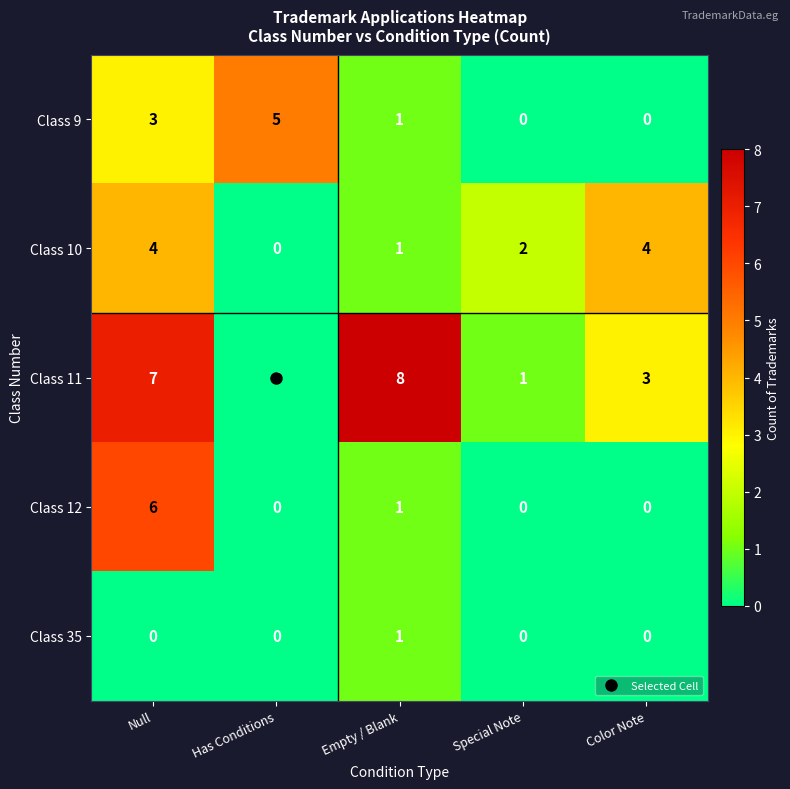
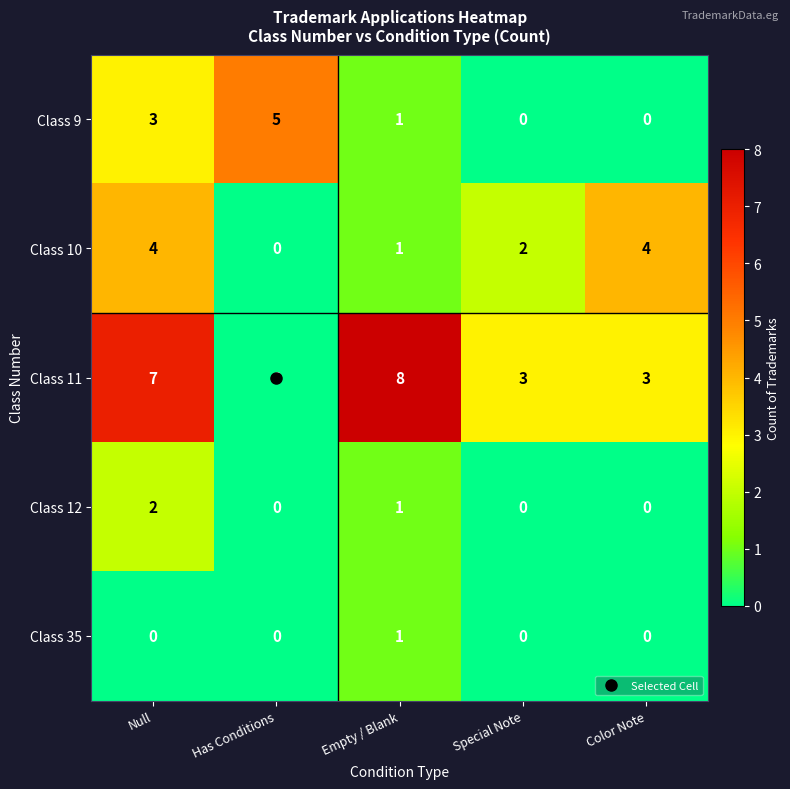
  {
    "Class 9": {
      "Null": 3,
      "Has Conditions": 5,
      "Empty / Blank": 1,
      "Special Note": 0,
      "Color Note": 0
    },
    "Class 10": {
      "Null": 4,
      "Has Conditions": 0,
      "Empty / Blank": 1,
      "Special Note": 2,
      "Color Note": 4
    },
    "Class 11": {
      "Null": 7,
      "Empty / Blank": 8,
-     "Special Note": 1,
+     "Special Note": 3,
      "Color Note": 3
    },
    "Class 12": {
-     "Null": 6,
+     "Null": 2,
      "Has Conditions": 0,
      "Empty / Blank": 1,
      "Special Note": 0,
      "Color Note": 0
    },
    "Class 35": {
      "Null": 0,
      "Has Conditions": 0,
      "Empty / Blank": 1,
      "Special Note": 0,
      "Color Note": 0
    }
  }
